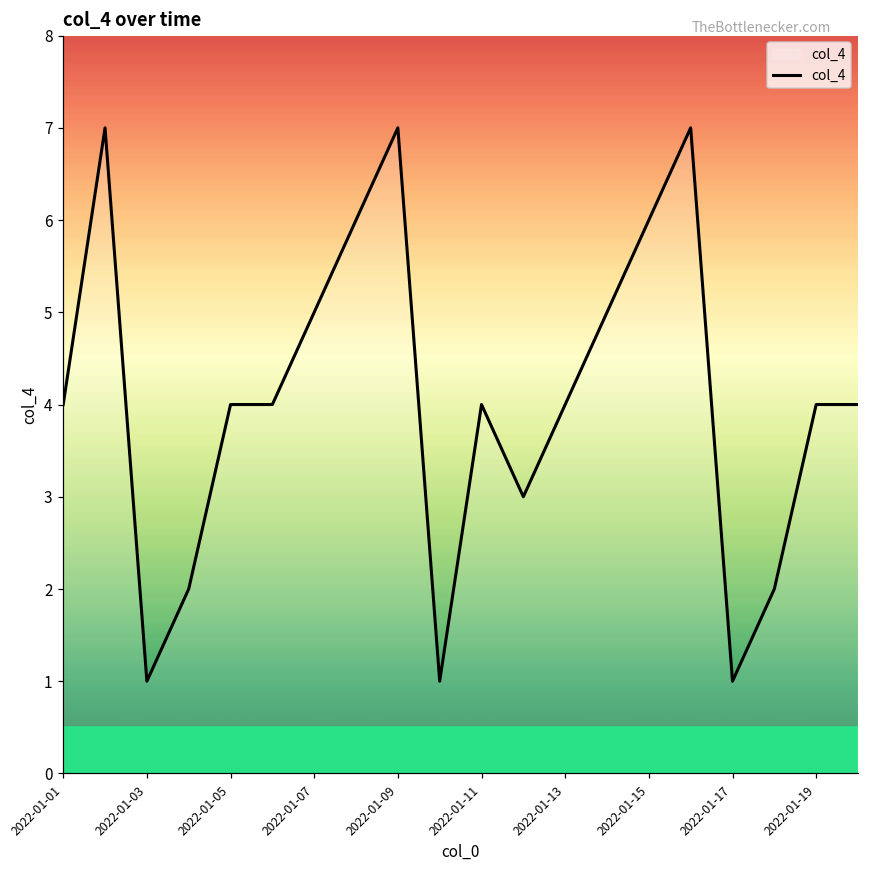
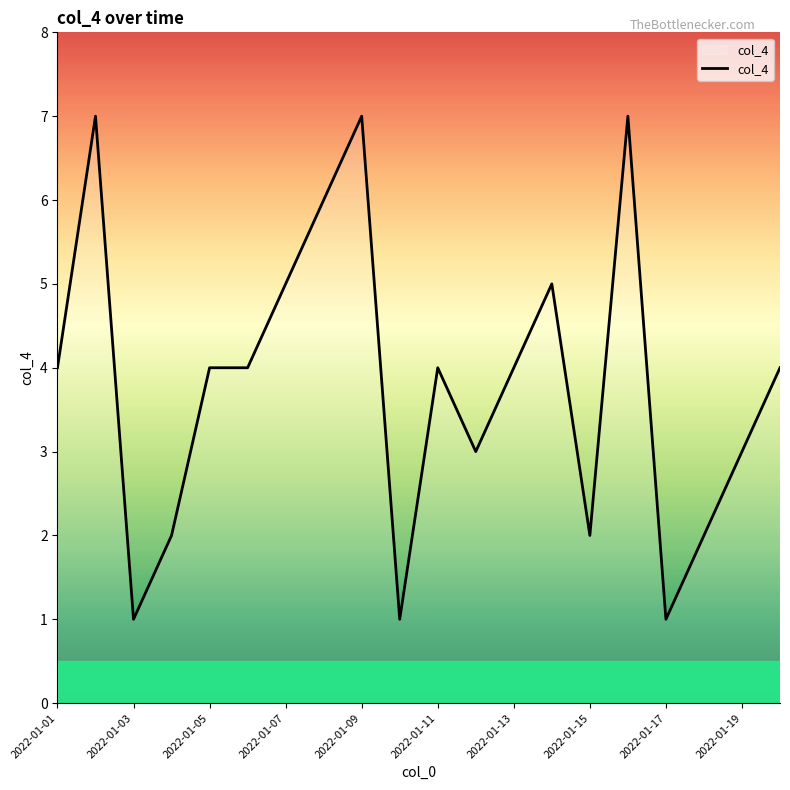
  {
    "2022-01-01": 4,
    "2022-01-03": 1,
    "2022-01-05": 4,
    "2022-01-07": 5,
    "2022-01-09": 7,
    "2022-01-11": 4,
    "2022-01-13": 4,
-   "2022-01-15": 6,
+   "2022-01-15": 2,
    "2022-01-17": 1,
-   "2022-01-19": 4
+   "2022-01-19": 3
  }
